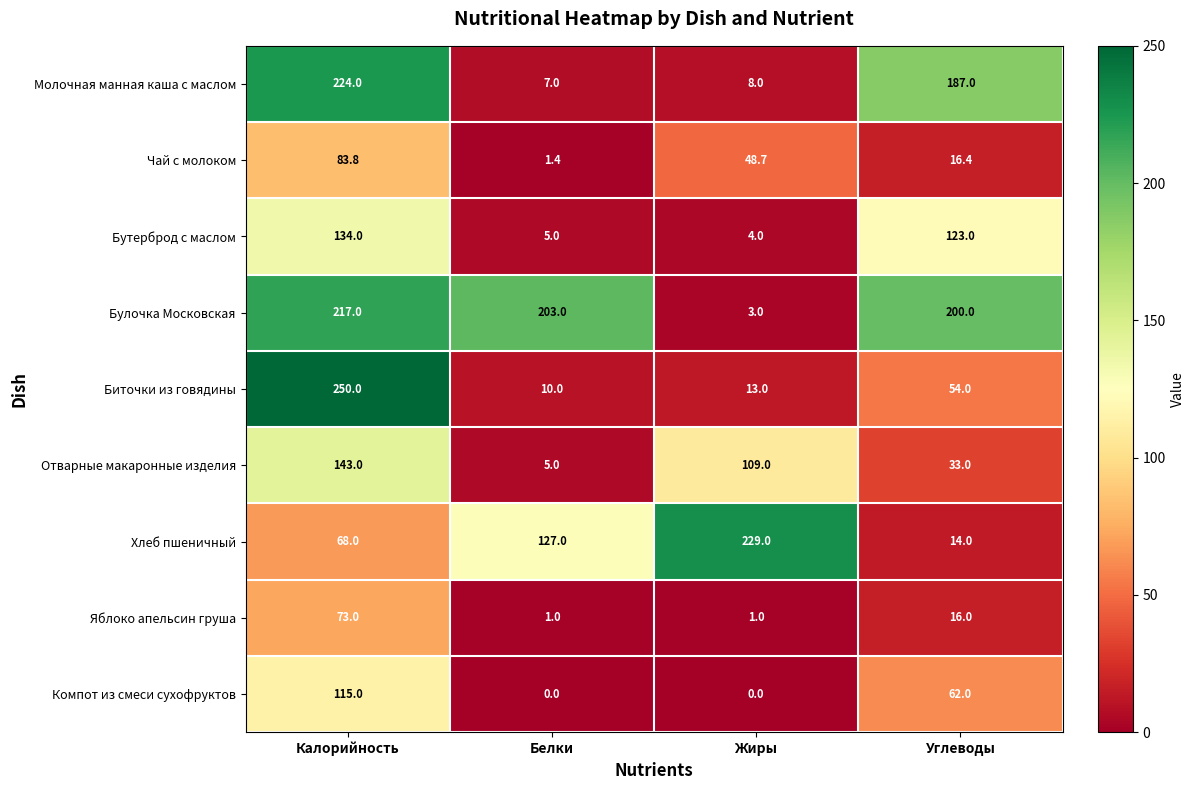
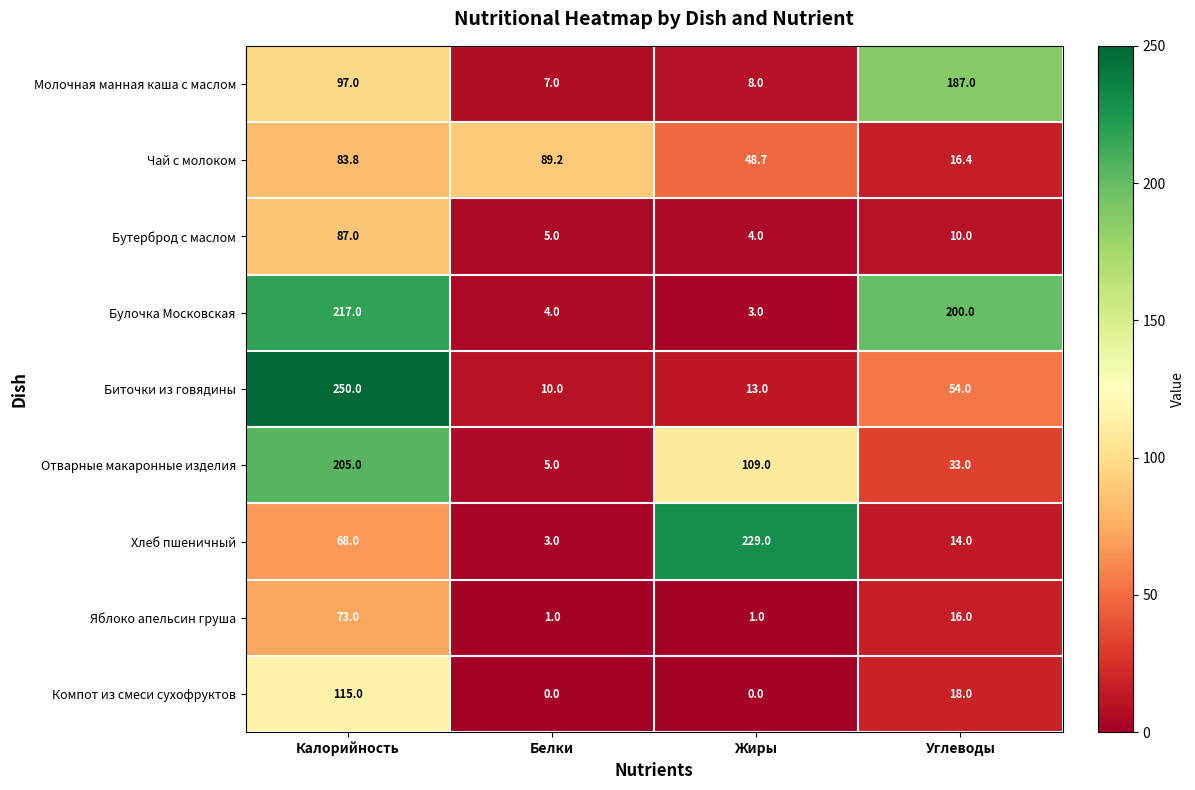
  {
    "Молочная манная каша с маслом": {
-     "Калорийность": 224.0,
+     "Калорийность": 97.0,
      "Белки": 7.0,
      "Жиры": 8.0,
      "Углеводы": 187.0
    },
    "Чай с молоком": {
      "Калорийность": 83.8,
-     "Белки": 1.4,
+     "Белки": 89.2,
      "Жиры": 48.7,
      "Углеводы": 16.4
    },
    "Бутерброд с маслом": {
-     "Калорийность": 134.0,
+     "Калорийность": 87.0,
      "Белки": 5.0,
      "Жиры": 4.0,
-     "Углеводы": 123.0
+     "Углеводы": 10.0
    },
    "Булочка Московская": {
      "Калорийность": 217.0,
-     "Белки": 203.0,
+     "Белки": 4.0,
      "Жиры": 3.0,
      "Углеводы": 200.0
    },
    "Биточки из говядины": {
      "Калорийность": 250.0,
      "Белки": 10.0,
      "Жиры": 13.0,
      "Углеводы": 54.0
    },
    "Отварные макаронные изделия": {
-     "Калорийность": 143.0,
+     "Калорийность": 205.0,
      "Белки": 5.0,
      "Жиры": 109.0,
      "Углеводы": 33.0
    },
    "Хлеб пшеничный": {
      "Калорийность": 68.0,
-     "Белки": 127.0,
+     "Белки": 3.0,
      "Жиры": 229.0,
      "Углеводы": 14.0
    },
    "Яблоко апельсин груша": {
      "Калорийность": 73.0,
      "Белки": 1.0,
      "Жиры": 1.0,
      "Углеводы": 16.0
    },
    "Компот из смеси сухофруктов": {
      "Калорийность": 115.0,
      "Белки": 0.0,
      "Жиры": 0.0,
-     "Углеводы": 62.0
+     "Углеводы": 18.0
    }
  }
